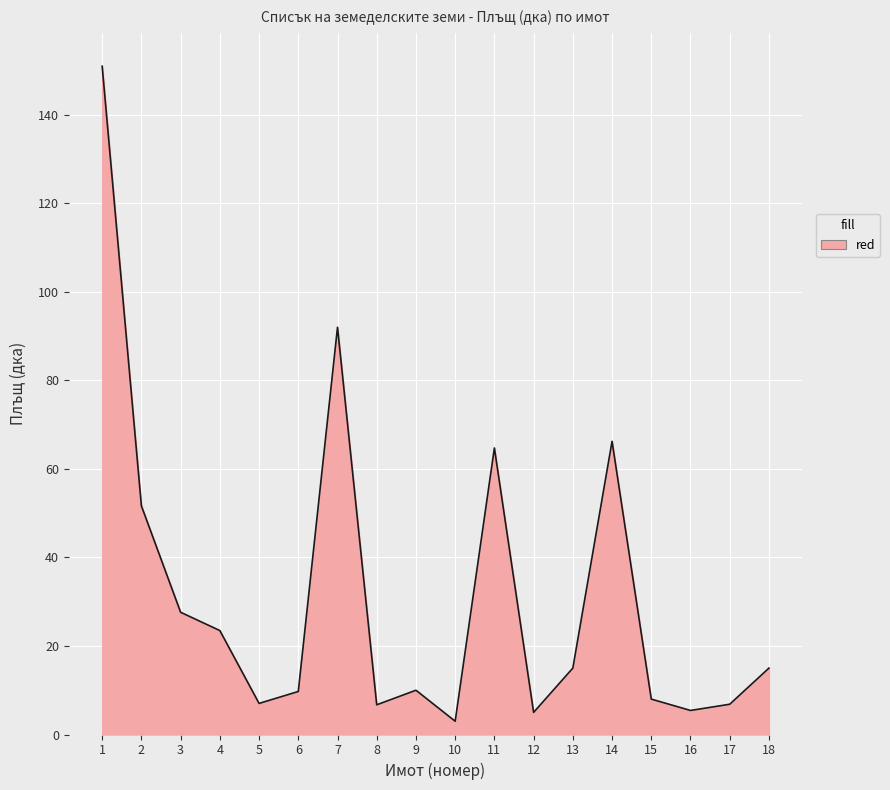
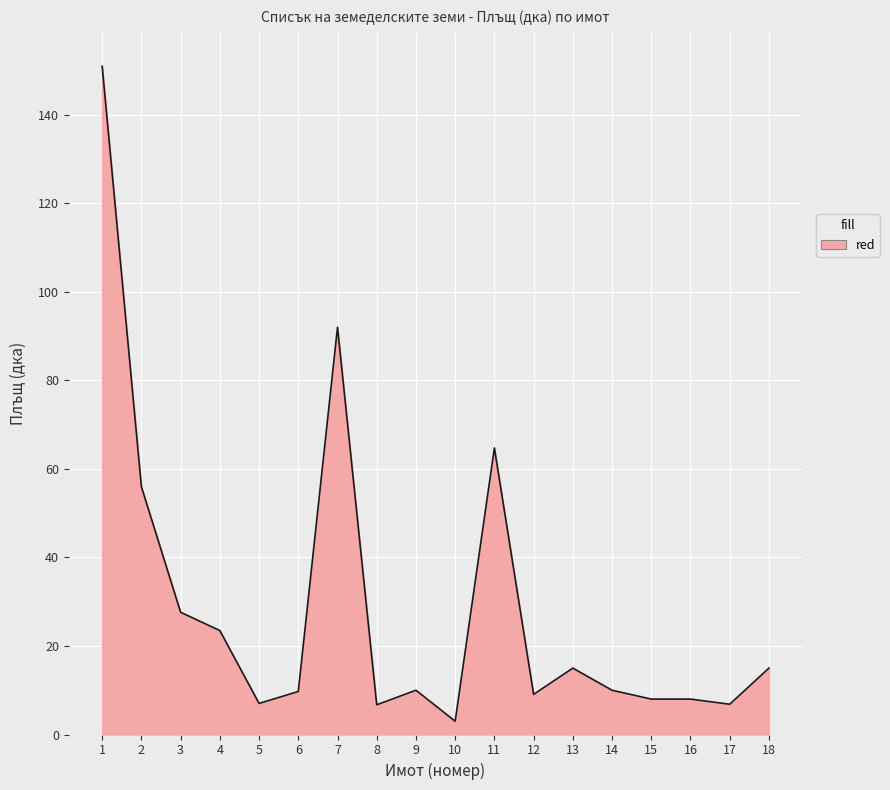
  {
    "1": 151,
-   "2": 52,
+   "2": 56,
    "3": 28,
    "4": 23,
    "5": 7,
    "6": 10,
    "7": 92,
    "8": 7,
    "9": 10,
    "10": 3,
    "11": 65,
-   "12": 5,
+   "12": 9,
    "13": 15,
-   "14": 66,
+   "14": 10,
    "15": 8,
-   "16": 5,
+   "16": 8,
    "17": 7,
    "18": 15
  }
